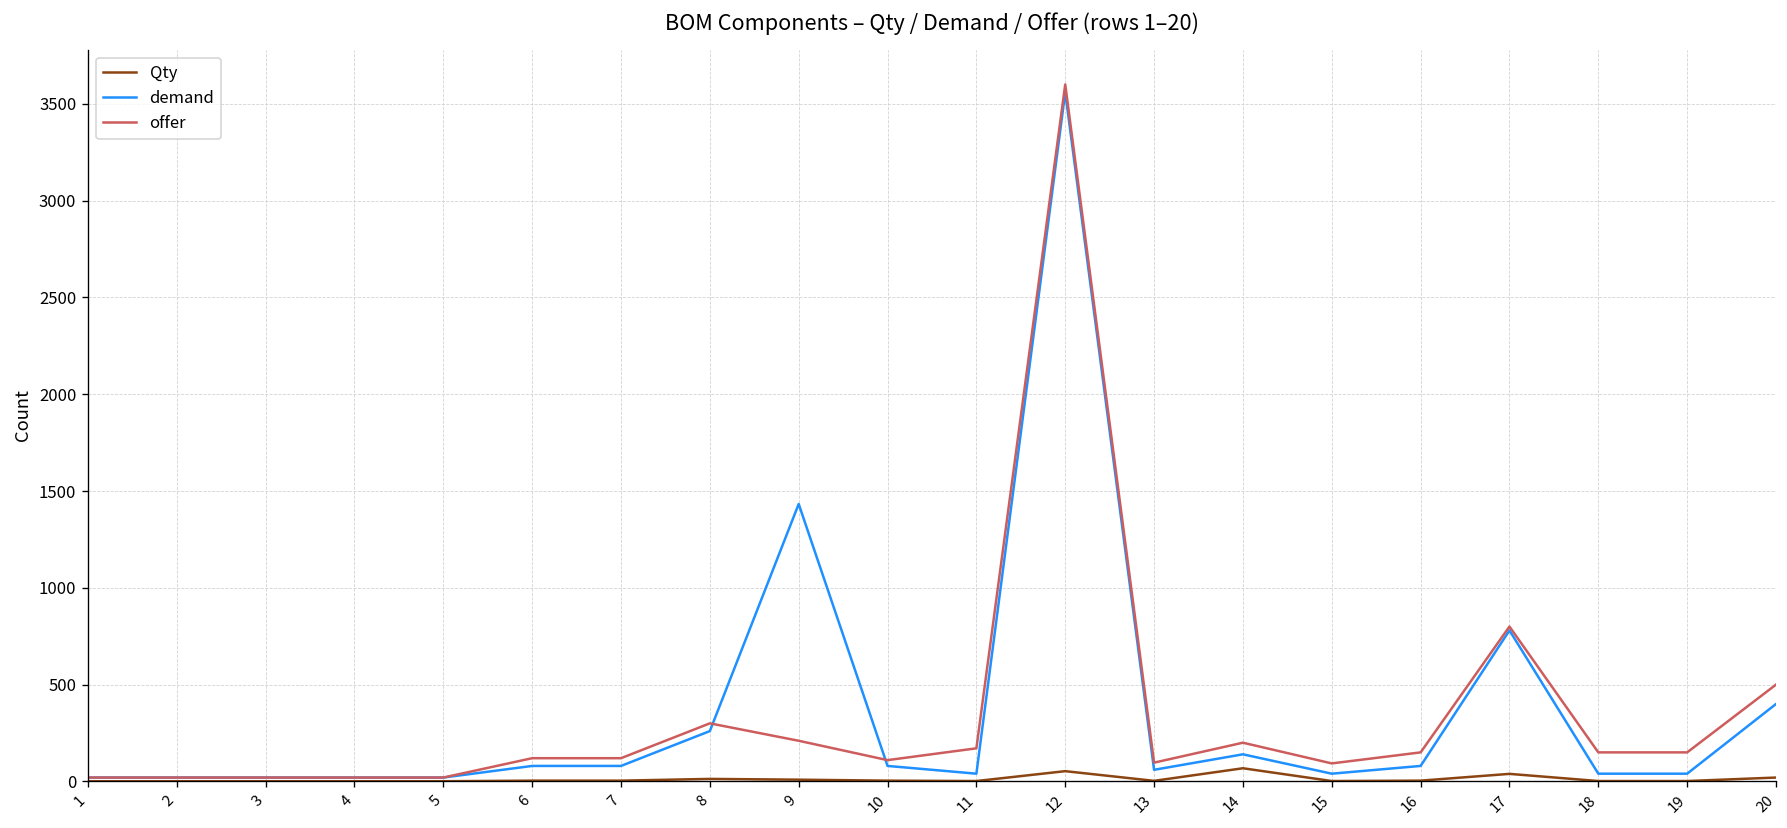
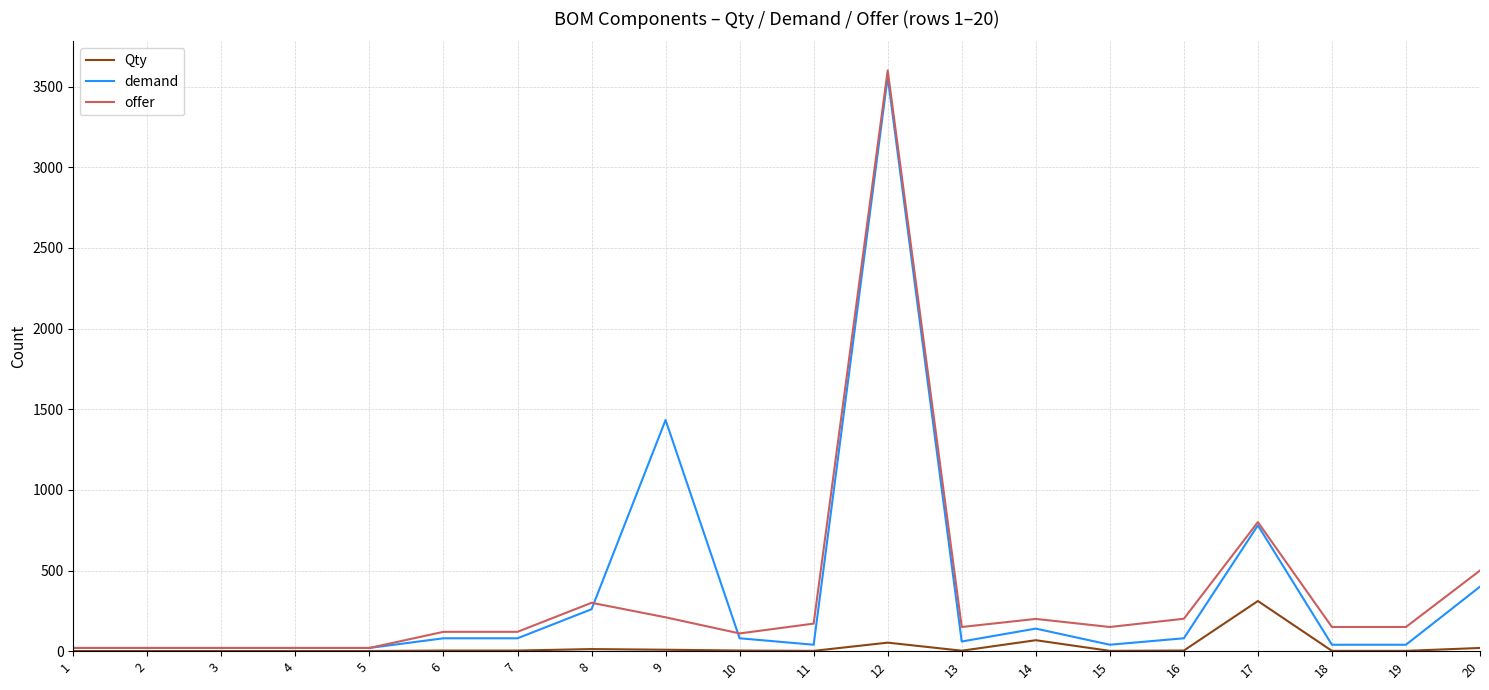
  {
    "Qty": {
      "1": 0,
      "2": 0,
      "3": 0,
      "4": 0,
      "5": 0,
      "6": 0,
      "7": 0,
      "8": 10,
      "9": 10,
      "10": 0,
      "11": 0,
      "12": 50,
      "13": 0,
      "14": 70,
      "15": 0,
      "16": 0,
-     "17": 40,
+     "17": 310,
      "18": 0,
      "19": 0,
      "20": 20
    },
    "demand": {
      "6": 80,
      "7": 80,
      "8": 260,
      "9": 1430,
      "10": 80,
      "11": 40,
      "12": 3560,
      "13": 60,
      "14": 140,
      "15": 40,
      "16": 80,
      "17": 780,
      "18": 40,
      "19": 40,
      "20": 400
    },
    "offer": {
      "6": 120,
      "7": 120,
      "8": 300,
      "9": 210,
      "10": 110,
      "11": 170,
      "12": 3600,
-     "13": 100,
+     "13": 150,
      "14": 200,
-     "15": 90,
-     "16": 150,
+     "15": 150,
+     "16": 200,
      "17": 800,
      "18": 150,
      "19": 150,
      "20": 500
    }
  }
